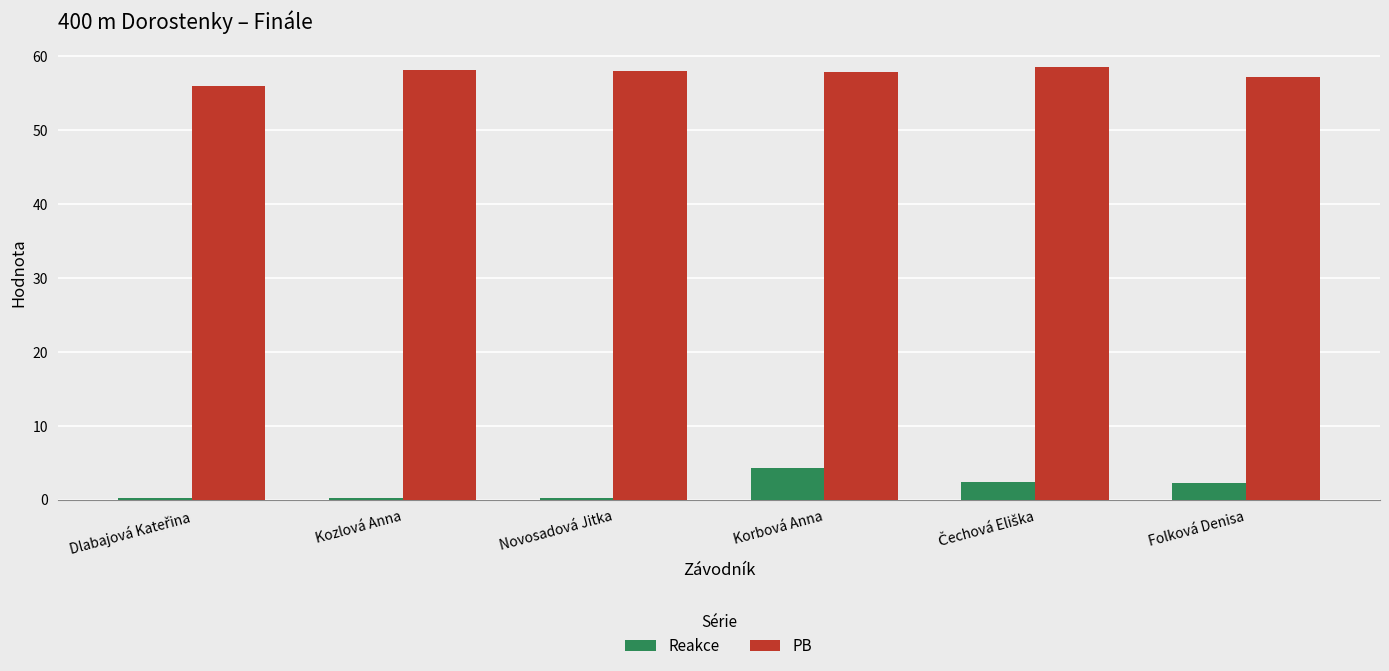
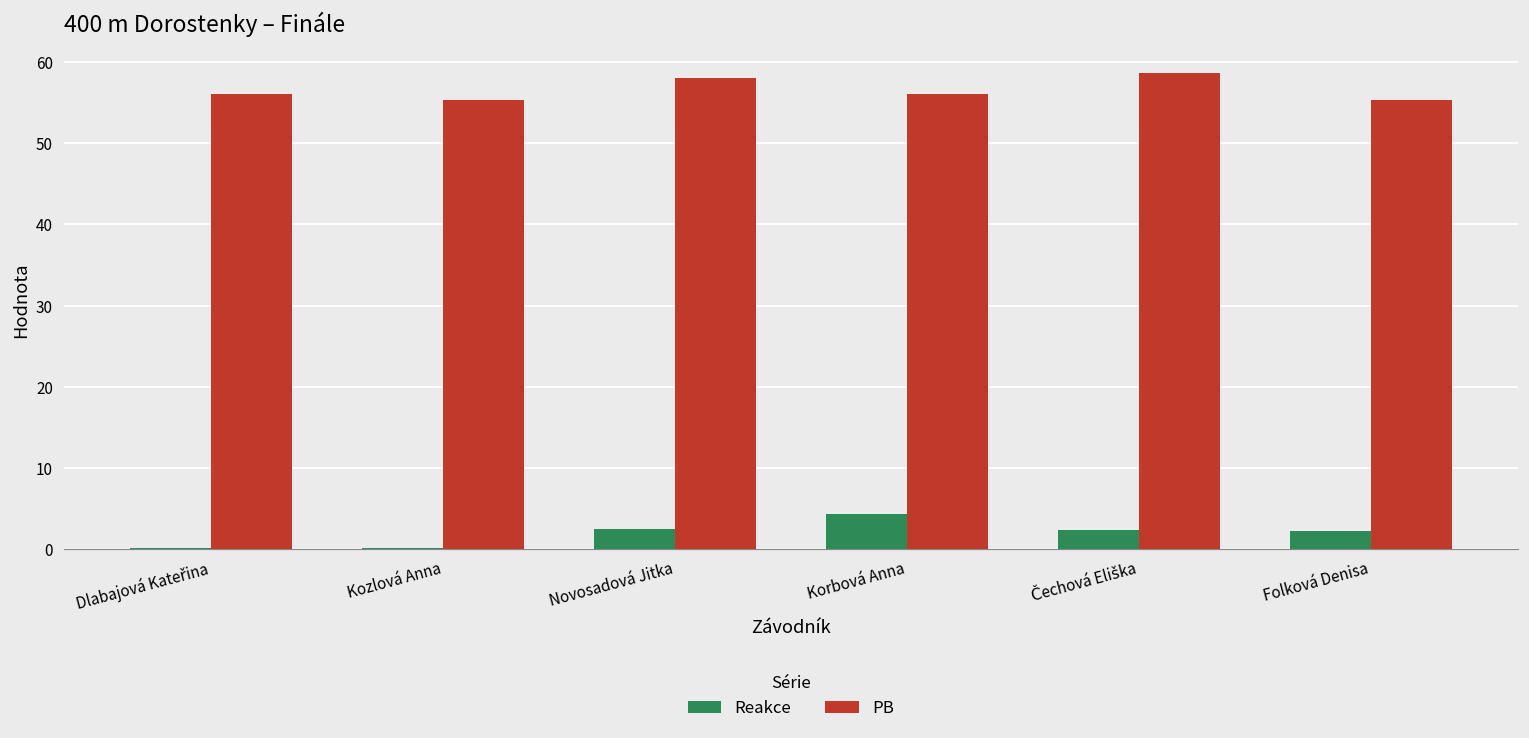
  {
    "Reakce": {
-     "Novosadová Jitka": 0,
+     "Novosadová Jitka": 2,
      "Korbová Anna": 4,
      "Čechová Eliška": 2,
      "Folková Denisa": 2
    },
    "PB": {
      "Dlabajová Kateřina": 56,
-     "Kozlová Anna": 58,
+     "Kozlová Anna": 55,
      "Novosadová Jitka": 58,
-     "Korbová Anna": 58,
+     "Korbová Anna": 56,
      "Čechová Eliška": 59,
-     "Folková Denisa": 57
+     "Folková Denisa": 55
    }
  }
